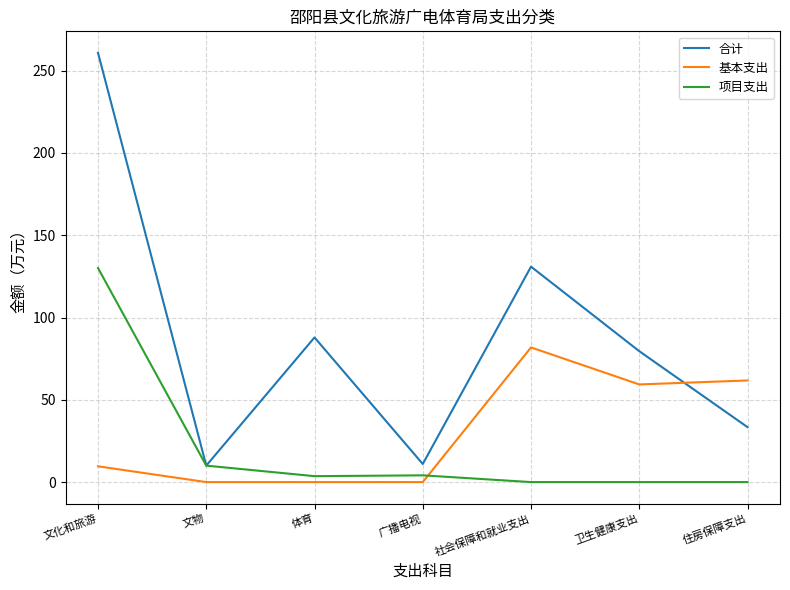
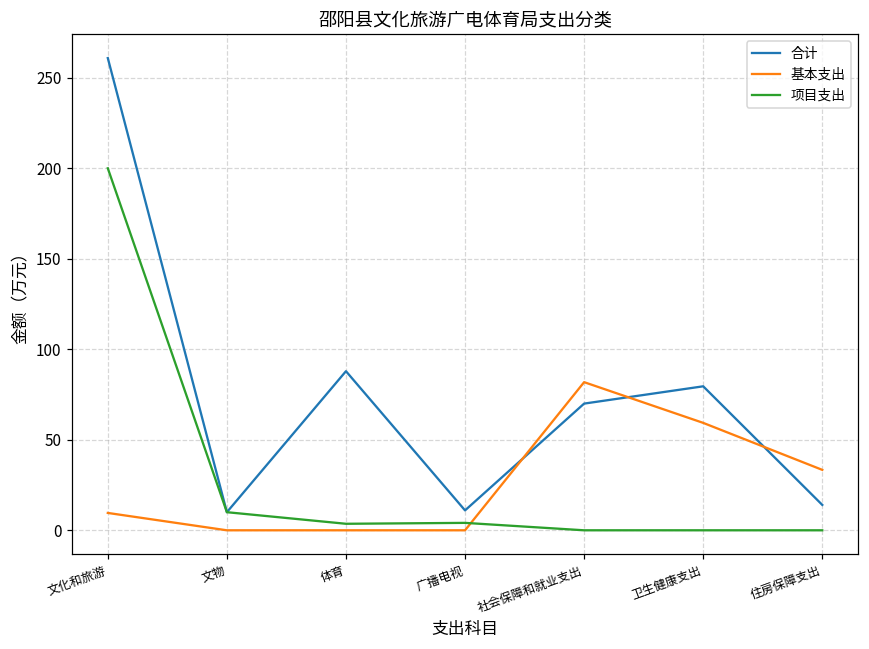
  {
    "合计": {
      "文化和旅游": 261,
      "体育": 88,
      "广播电视": 11,
-     "社会保障和就业支出": 131,
+     "社会保障和就业支出": 70,
      "卫生健康支出": 80,
-     "住房保障支出": 33
+     "住房保障支出": 14
    },
    "基本支出": {
      "文化和旅游": 10,
      "文物": 0,
      "体育": 0,
      "广播电视": 0,
      "社会保障和就业支出": 82,
      "卫生健康支出": 59,
-     "住房保障支出": 62
+     "住房保障支出": 33
    },
    "项目支出": {
-     "文化和旅游": 130,
+     "文化和旅游": 200,
      "体育": 4,
      "广播电视": 4,
      "社会保障和就业支出": 0,
      "卫生健康支出": 0,
      "住房保障支出": 0
    }
  }
